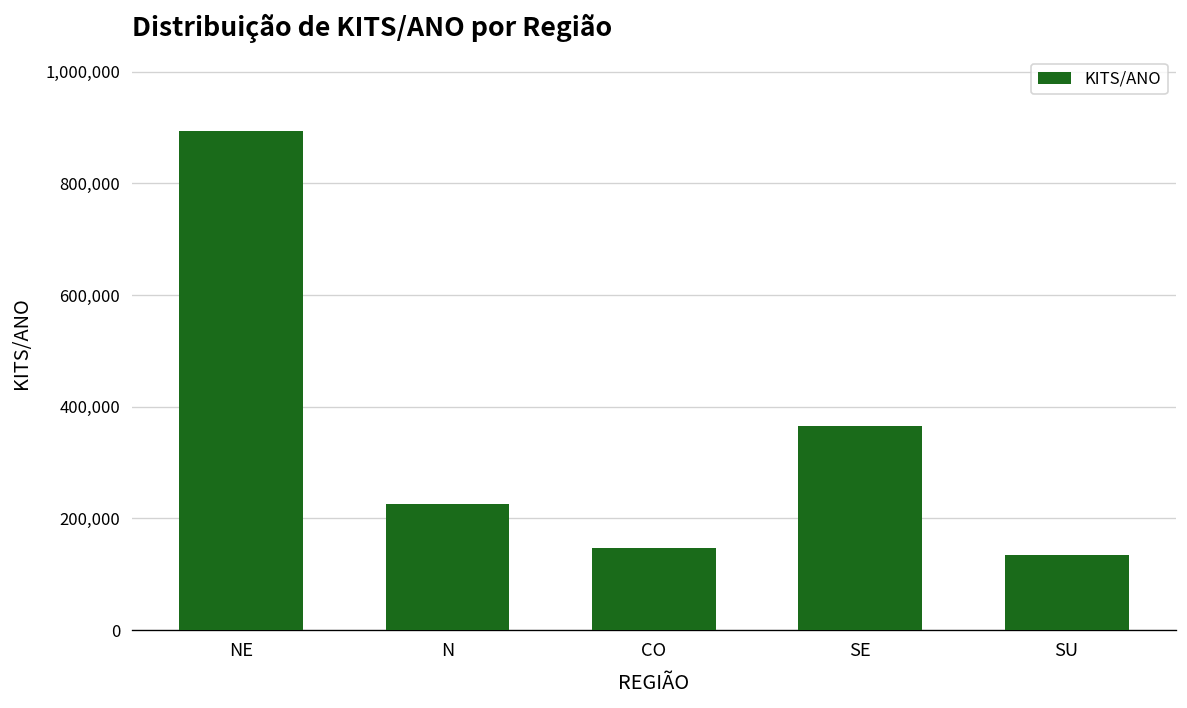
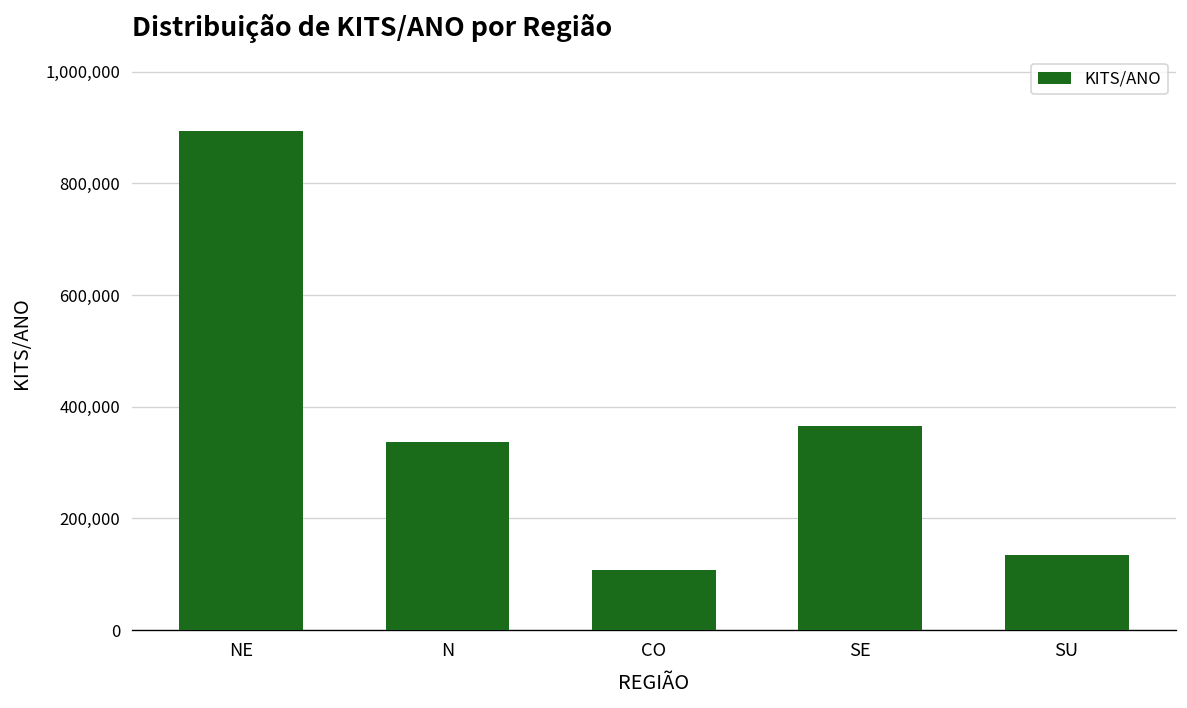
  {
    "NE": "890,000",
-   "N": "230,000",
-   "CO": "150,000",
+   "N": "340,000",
+   "CO": "110,000",
    "SE": "370,000",
    "SU": "140,000"
  }
